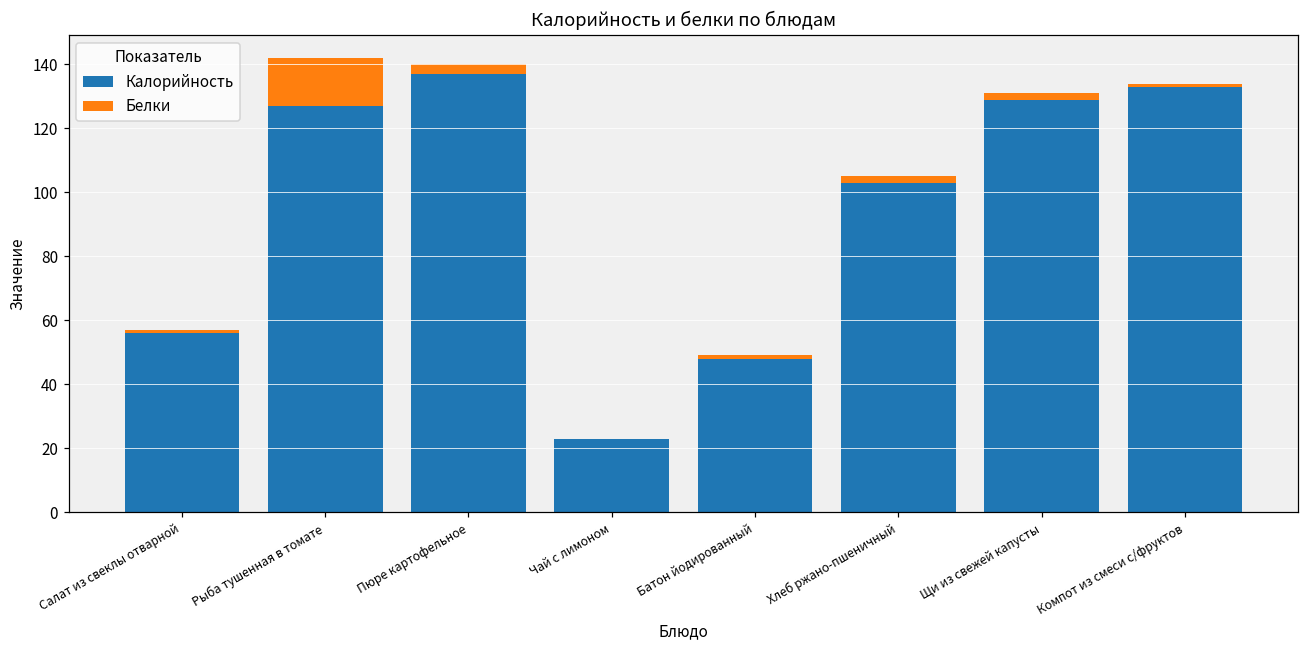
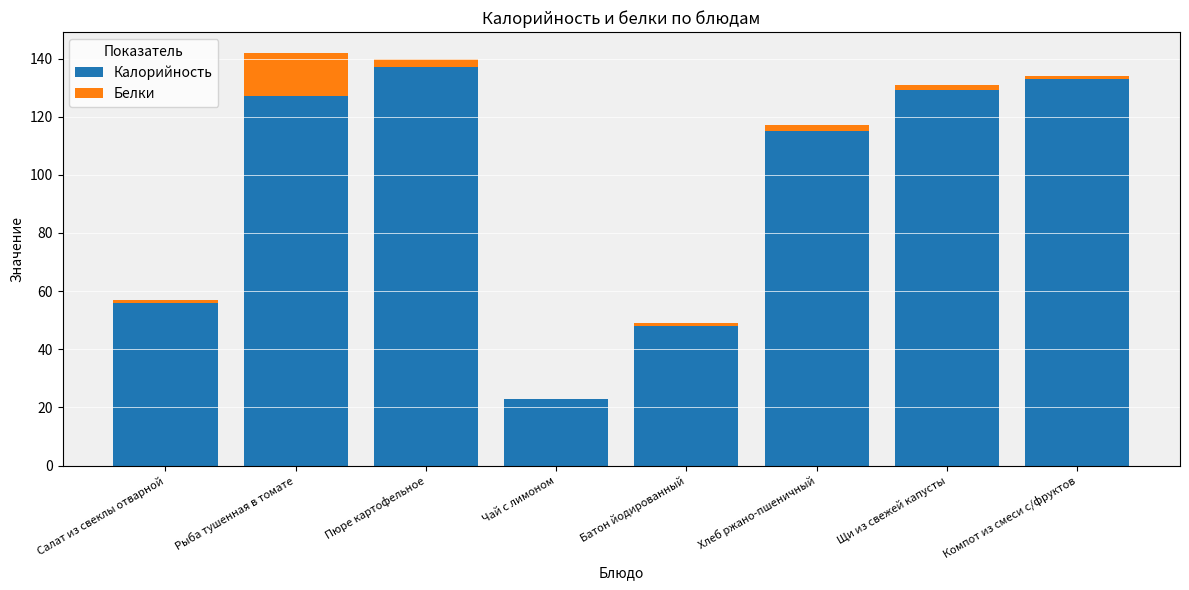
  {
    "Калорийность": {
      "Салат из свеклы отварной": 56,
      "Рыба тушенная в томате": 127,
      "Пюре картофельное": 137,
      "Чай с лимоном": 23,
      "Батон йодированный": 48,
-     "Хлеб ржано-пшеничный": 103,
+     "Хлеб ржано-пшеничный": 115,
      "Щи из свежей капусты": 129,
      "Компот из смеси с/фруктов": 133
    },
    "Белки": {
      "Салат из свеклы отварной": 1,
      "Рыба тушенная в томате": 15,
      "Пюре картофельное": 3,
      "Чай с лимоном": 0,
      "Батон йодированный": 1,
      "Хлеб ржано-пшеничный": 2,
      "Щи из свежей капусты": 2,
      "Компот из смеси с/фруктов": 1
    }
  }
